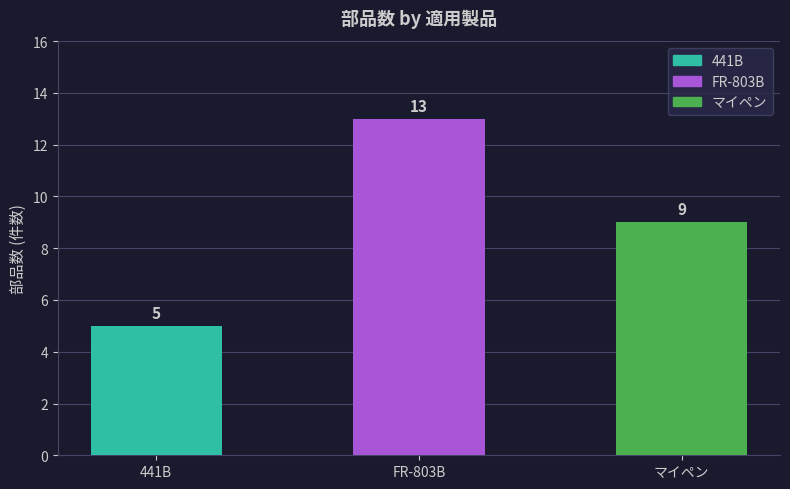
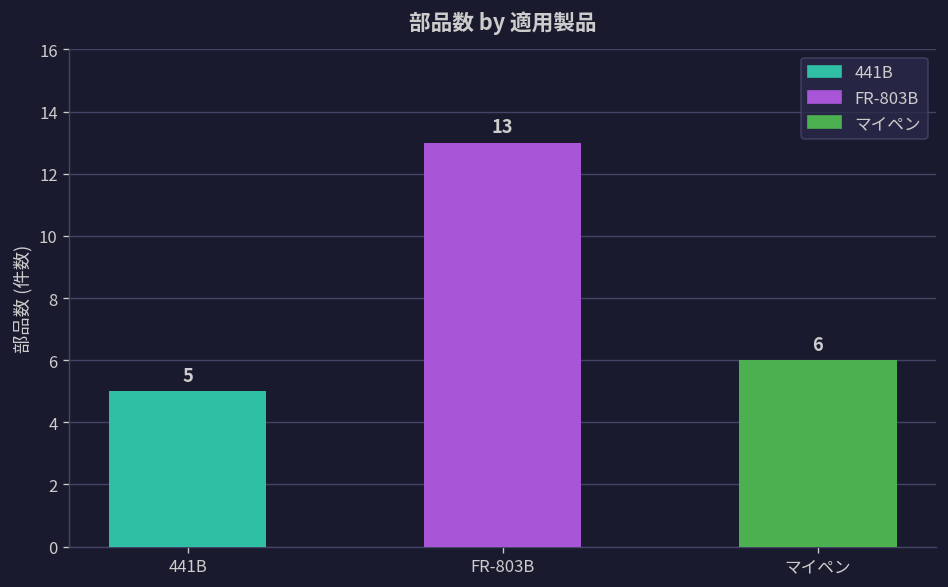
  {
    "441B": 5,
    "FR-803B": 13,
-   "マイペン": 9
+   "マイペン": 6
  }
